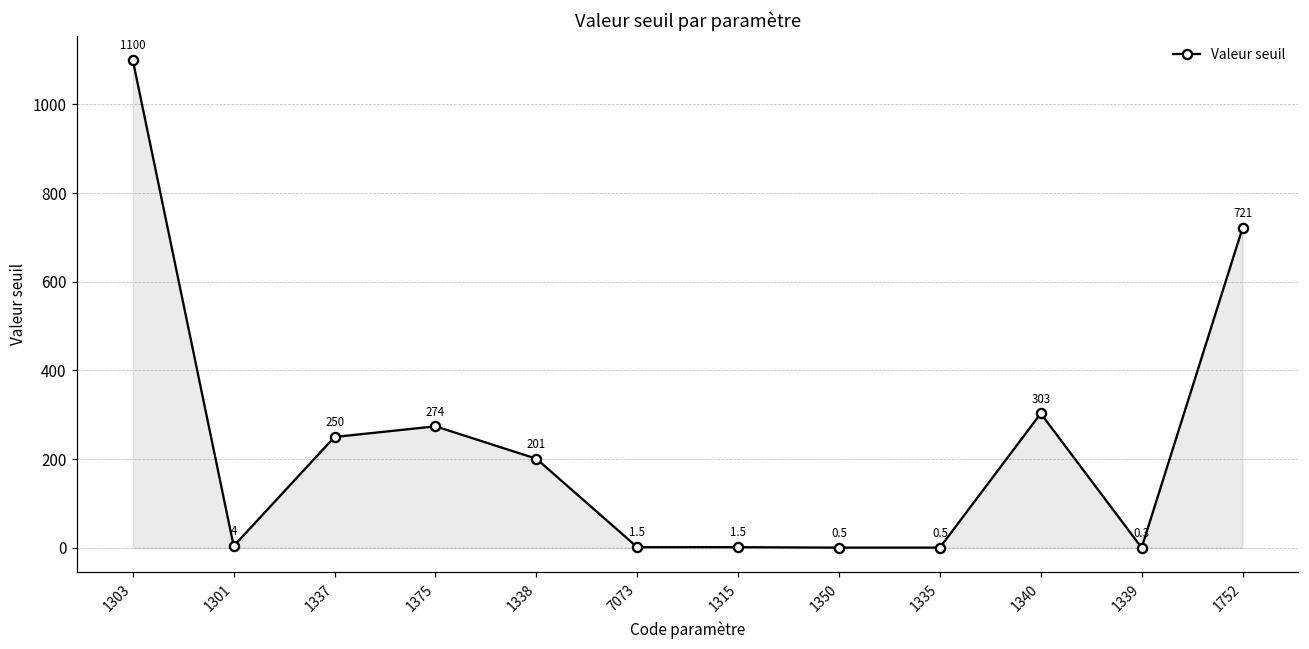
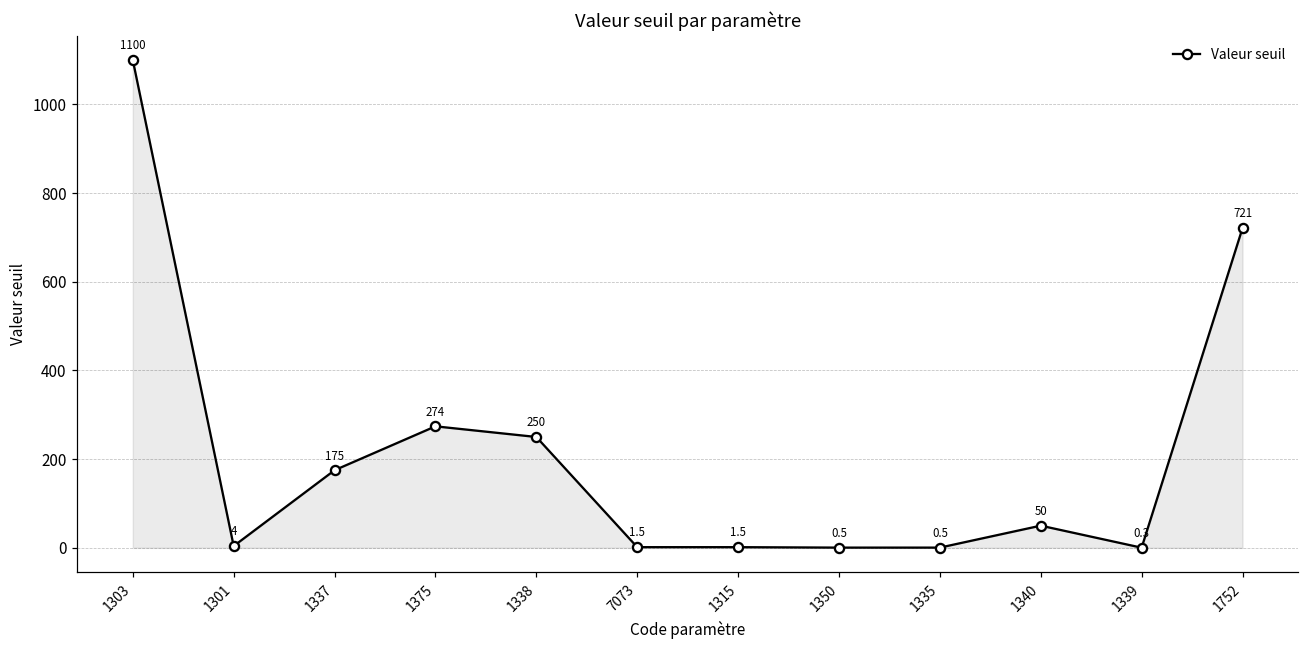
  {
    "1303": 1100,
    "1301": 4,
-   "1337": 250,
+   "1337": 175,
    "1375": 274,
-   "1338": 201,
+   "1338": 250,
    "7073": 1.5,
    "1315": 1.5,
    "1350": 0.5,
    "1335": 0.5,
-   "1340": 303,
+   "1340": 50,
    "1339": 0.3,
    "1752": 721
  }
